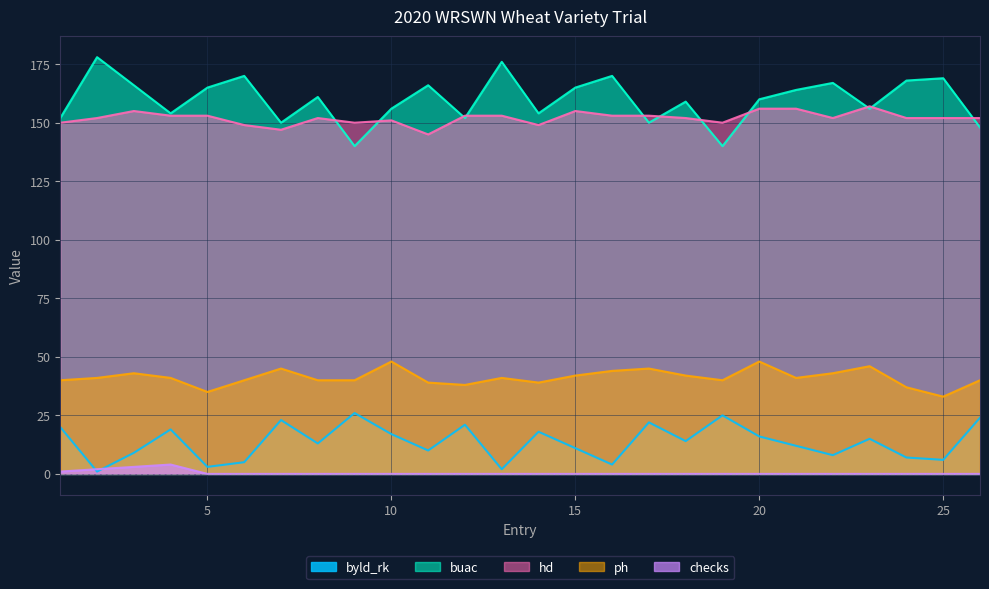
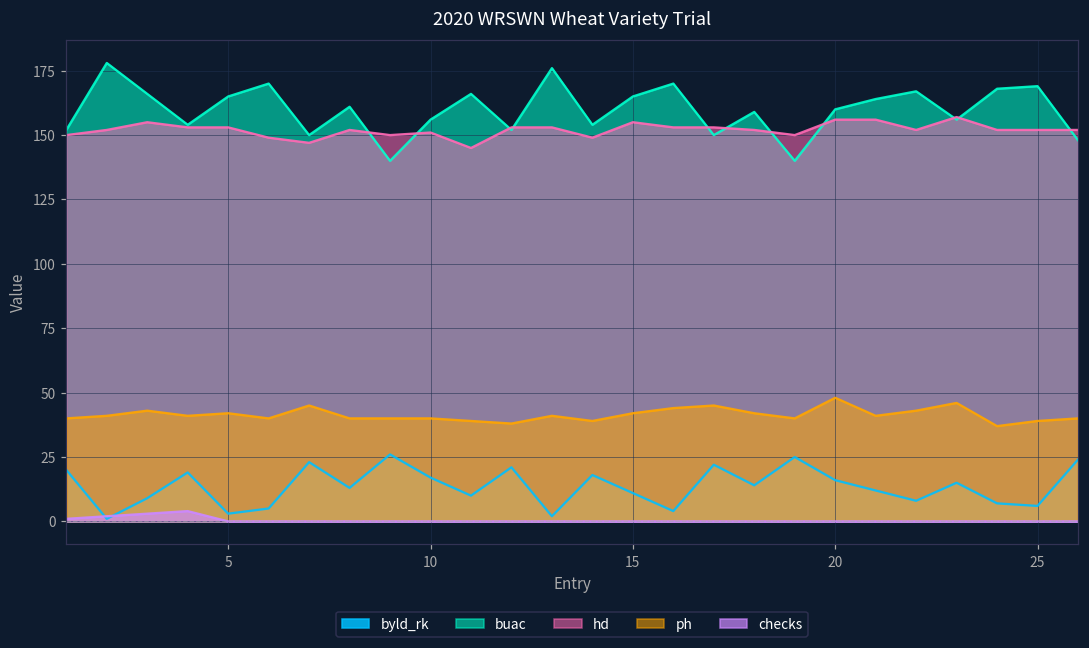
  {
    "byld_rk": {
      "5": 3,
      "10": 17,
      "15": 11,
      "20": 16,
      "25": 6
    },
    "buac": {
      "5": 165,
      "10": 156,
      "15": 165,
      "20": 160,
      "25": 169
    },
    "hd": {
      "5": 153,
      "10": 151,
      "15": 155,
      "20": 156,
      "25": 152
    },
    "ph": {
-     "5": 35,
-     "10": 48,
+     "5": 42,
+     "10": 40,
      "15": 42,
      "20": 48,
-     "25": 33
+     "25": 39
    },
    "checks": {
      "5": 0,
      "10": 0,
      "15": 0,
      "20": 0,
      "25": 0
    }
  }
